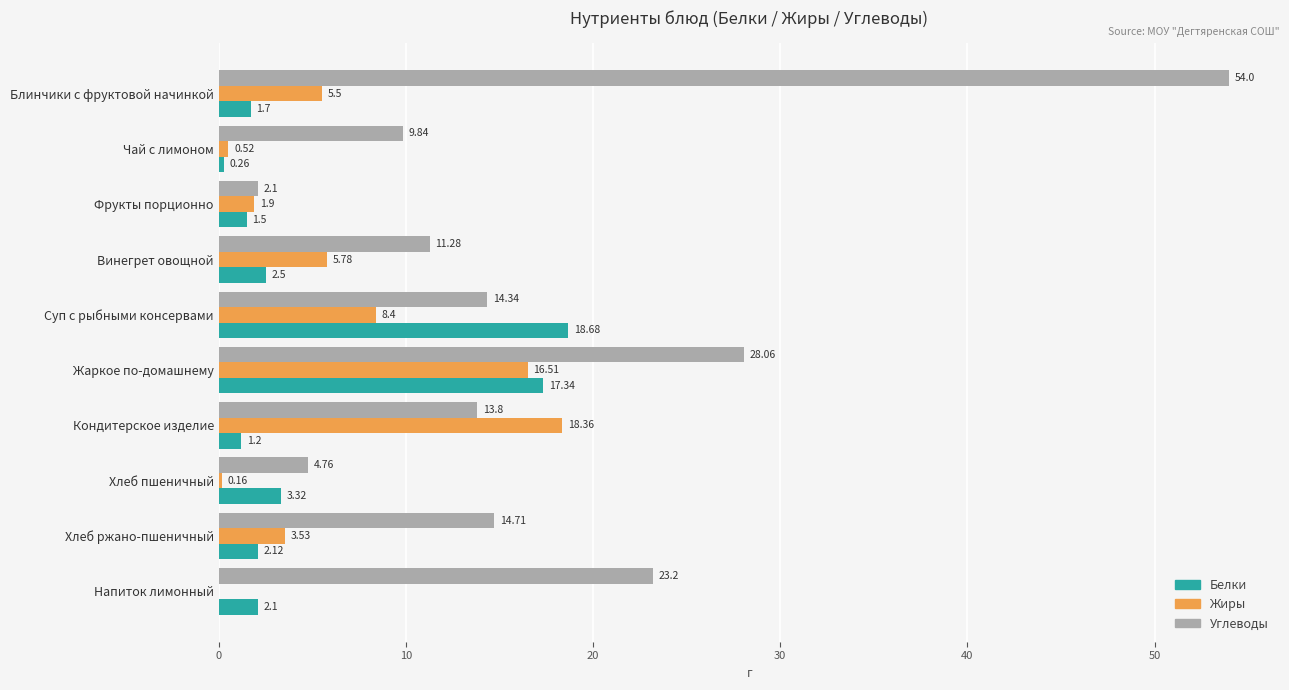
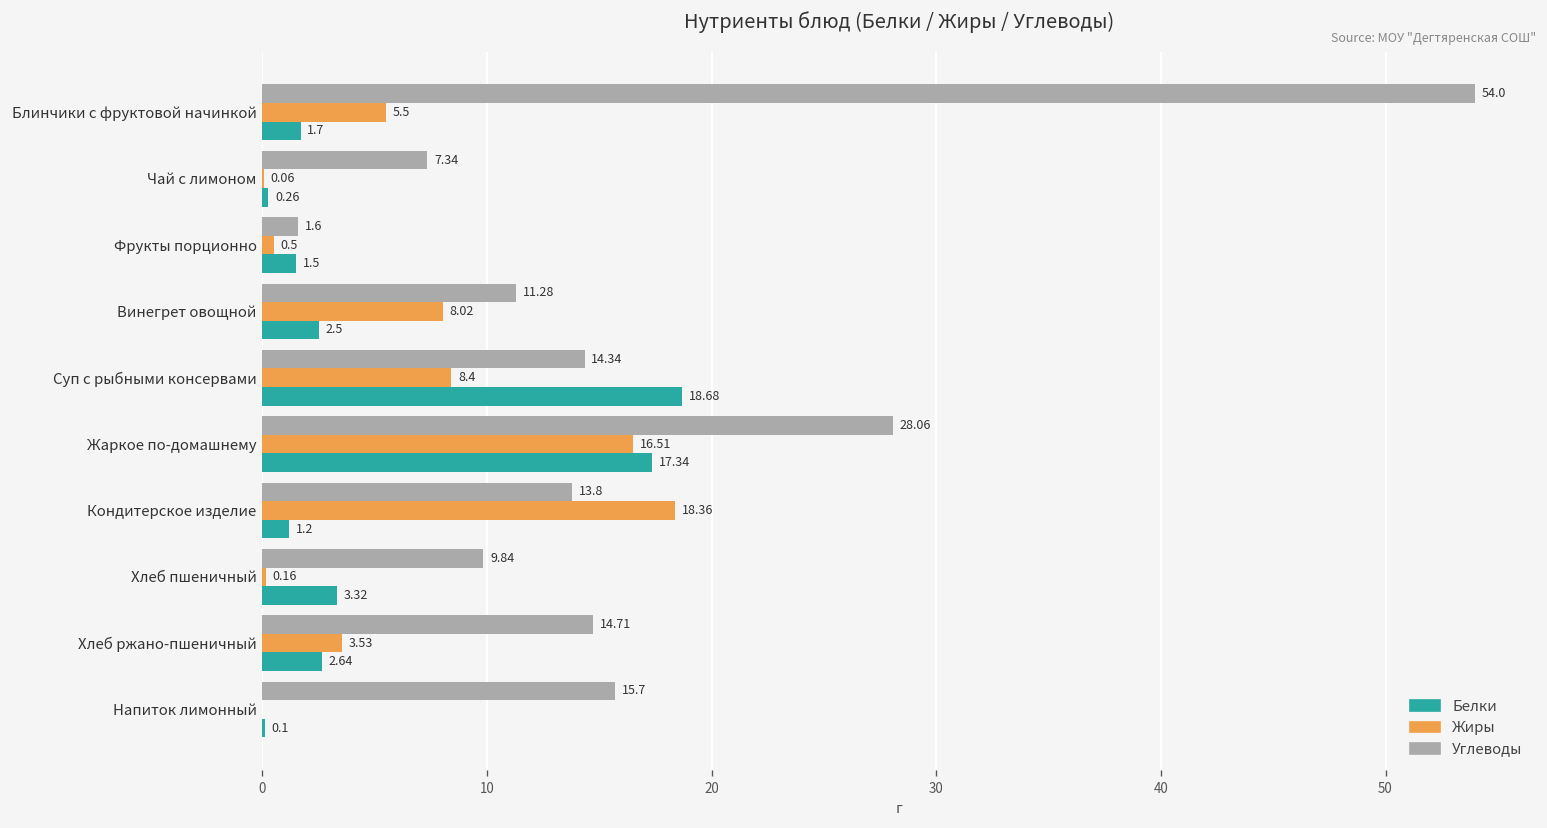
  {
    "Белки": {
      "Блинчики с фруктовой начинкой": 1.7,
      "Чай с лимоном": 0.26,
      "Фрукты порционно": 1.5,
      "Винегрет овощной": 2.5,
      "Суп с рыбными консервами": 18.68,
      "Жаркое по-домашнему": 17.34,
      "Кондитерское изделие": 1.2,
      "Хлеб пшеничный": 3.32,
-     "Хлеб ржано-пшеничный": 2.12,
-     "Напиток лимонный": 2.1
+     "Хлеб ржано-пшеничный": 2.64,
+     "Напиток лимонный": 0.1
    },
    "Жиры": {
      "Блинчики с фруктовой начинкой": 5.5,
-     "Чай с лимоном": 0.52,
-     "Фрукты порционно": 1.9,
-     "Винегрет овощной": 5.78,
+     "Чай с лимоном": 0.06,
+     "Фрукты порционно": 0.5,
+     "Винегрет овощной": 8.02,
      "Суп с рыбными консервами": 8.4,
      "Жаркое по-домашнему": 16.51,
      "Кондитерское изделие": 18.36,
      "Хлеб пшеничный": 0.16,
      "Хлеб ржано-пшеничный": 3.53
    },
    "Углеводы": {
      "Блинчики с фруктовой начинкой": 54.0,
-     "Чай с лимоном": 9.84,
-     "Фрукты порционно": 2.1,
+     "Чай с лимоном": 7.34,
+     "Фрукты порционно": 1.6,
      "Винегрет овощной": 11.28,
      "Суп с рыбными консервами": 14.34,
      "Жаркое по-домашнему": 28.06,
      "Кондитерское изделие": 13.8,
-     "Хлеб пшеничный": 4.76,
+     "Хлеб пшеничный": 9.84,
      "Хлеб ржано-пшеничный": 14.71,
-     "Напиток лимонный": 23.2
+     "Напиток лимонный": 15.7
    }
  }
